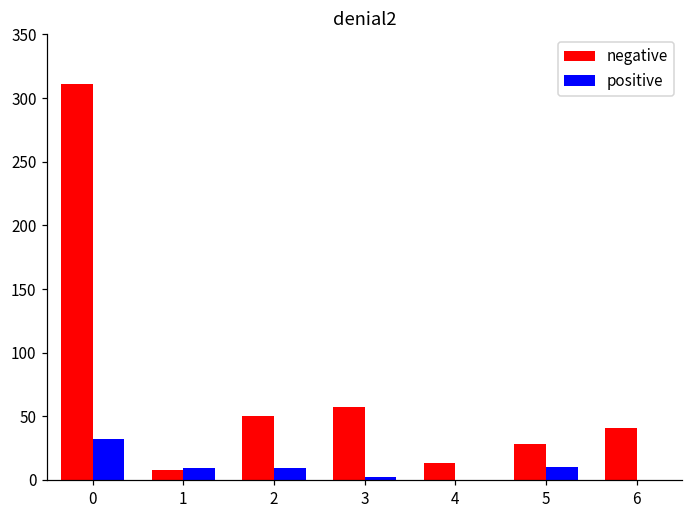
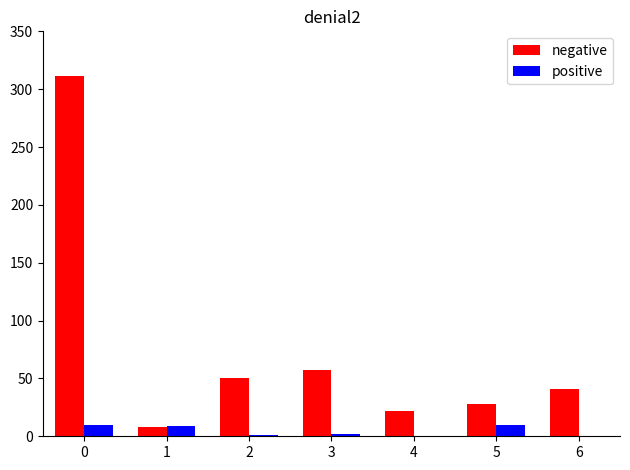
  {
    "negative": {
      "0": 311,
      "1": 8,
      "2": 50,
      "3": 57,
-     "4": 13,
+     "4": 22,
      "5": 28,
      "6": 41
    },
    "positive": {
-     "0": 32,
+     "0": 10,
      "1": 9,
-     "2": 9,
+     "2": 1,
      "4": 0,
      "5": 10,
      "6": 0
    }
  }
